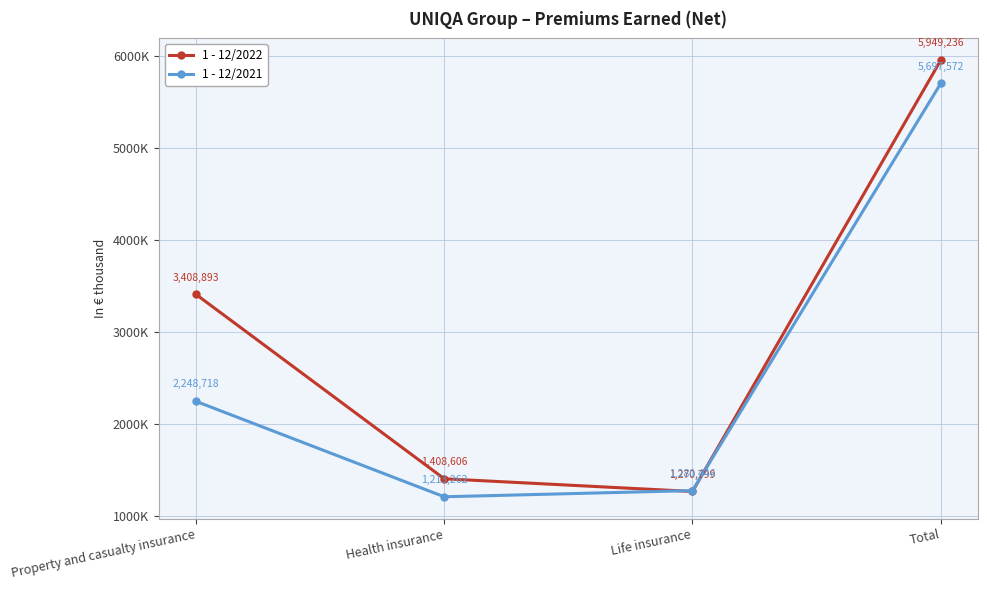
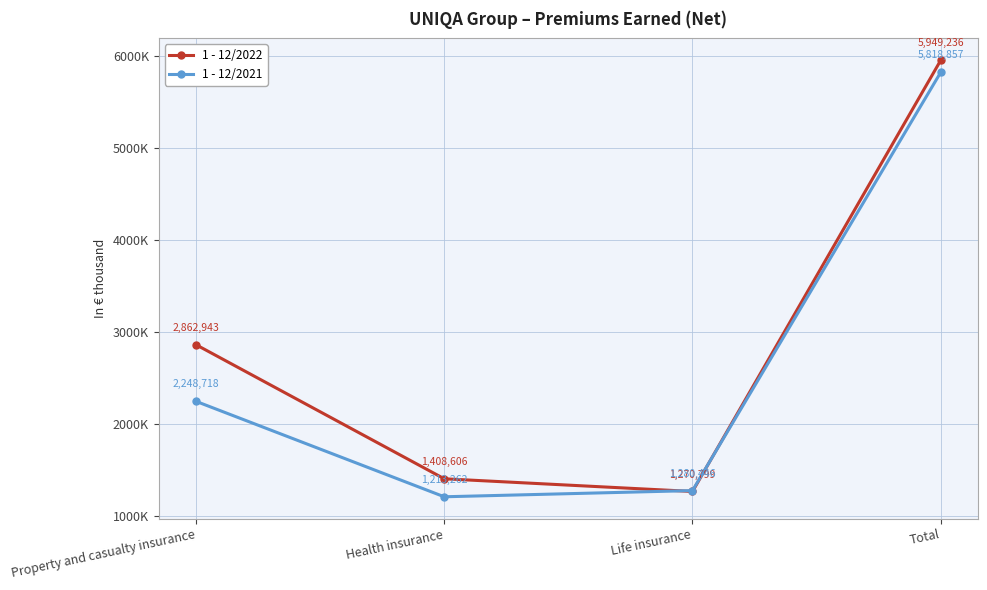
  {
    "1 - 12/2022": {
-     "Property and casualty insurance": "3,408,893",
+     "Property and casualty insurance": "2,862,943",
      "Health insurance": "1,408,606",
      "Total": "5,949,236"
    },
    "1 - 12/2021": {
      "Property and casualty insurance": "2,248,718",
-     "Total": "5,697,572"
+     "Total": "5,818,857"
    }
  }
